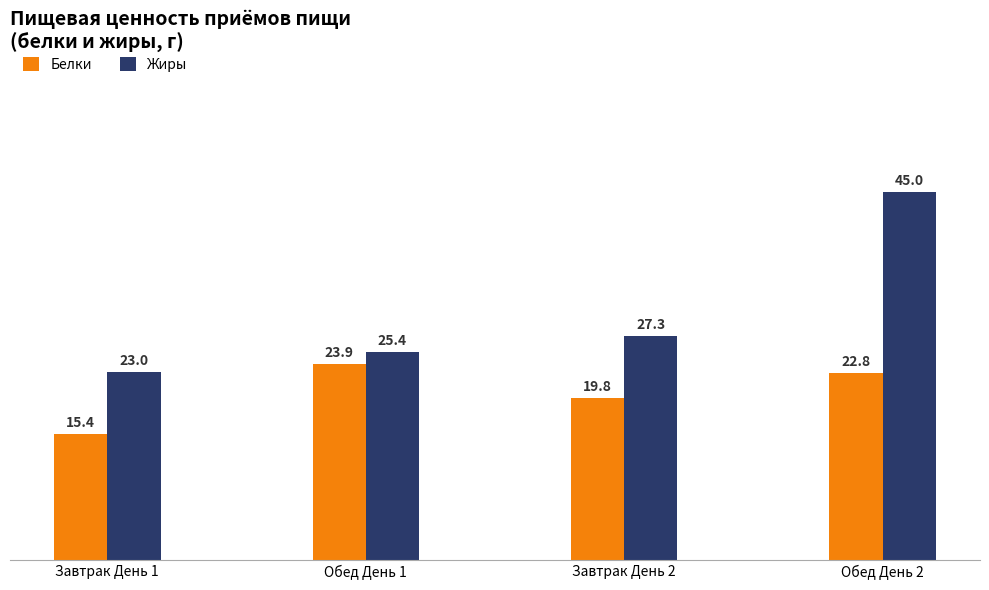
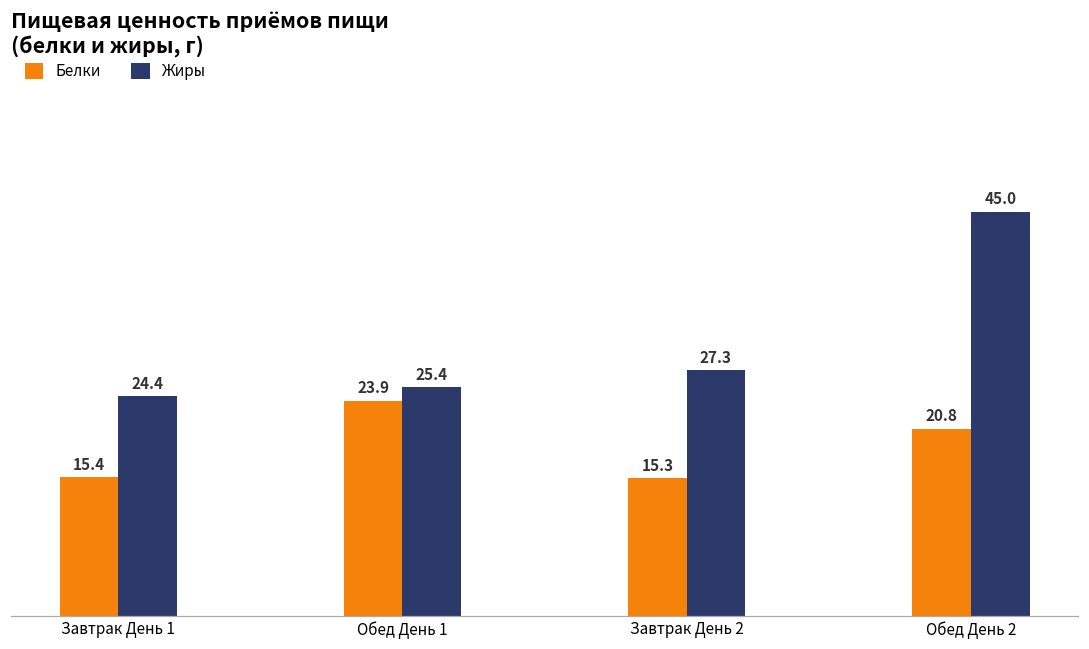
  {
    "Белки": {
      "Завтрак День 1": 15.4,
      "Обед День 1": 23.9,
-     "Завтрак День 2": 19.8,
-     "Обед День 2": 22.8
+     "Завтрак День 2": 15.3,
+     "Обед День 2": 20.8
    },
    "Жиры": {
-     "Завтрак День 1": 23.0,
+     "Завтрак День 1": 24.4,
      "Обед День 1": 25.4,
      "Завтрак День 2": 27.3,
      "Обед День 2": 45.0
    }
  }
